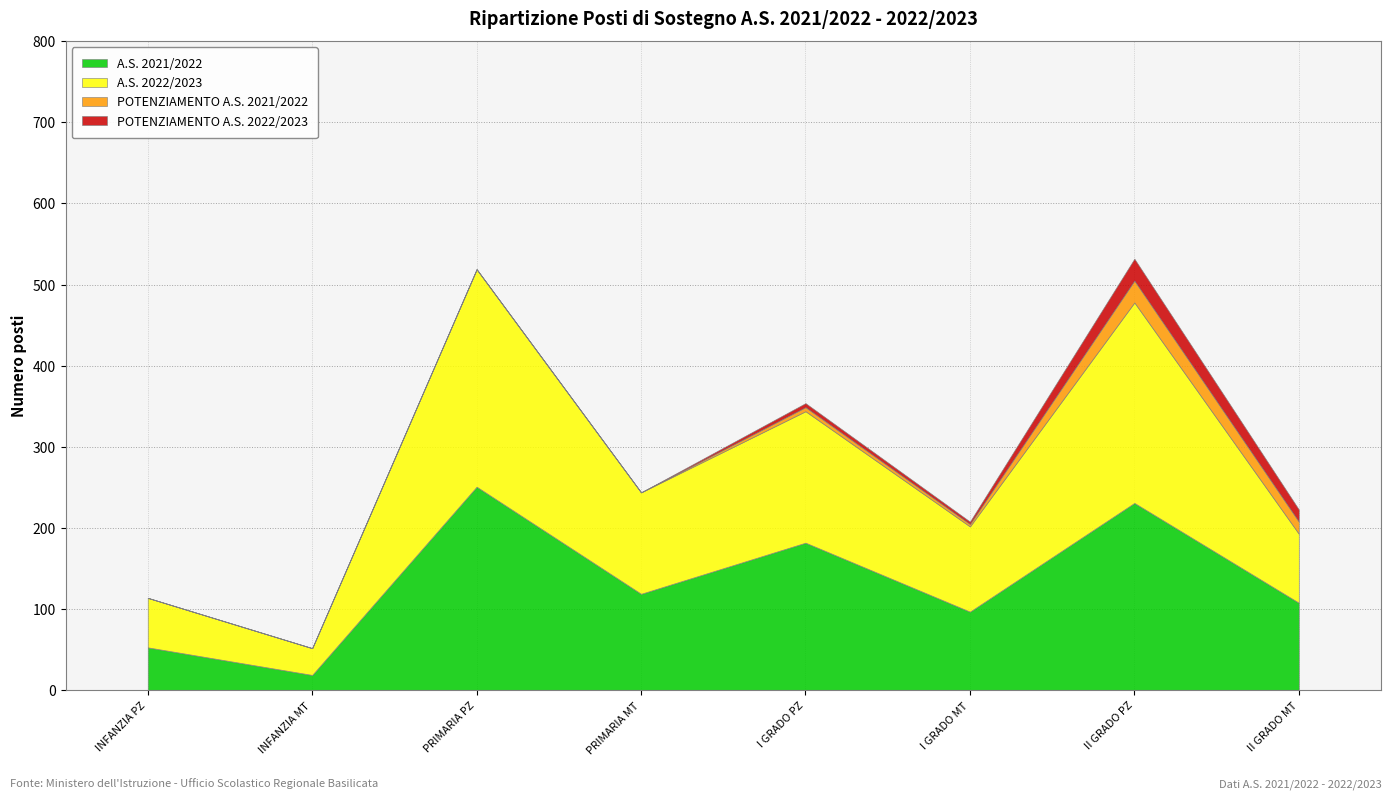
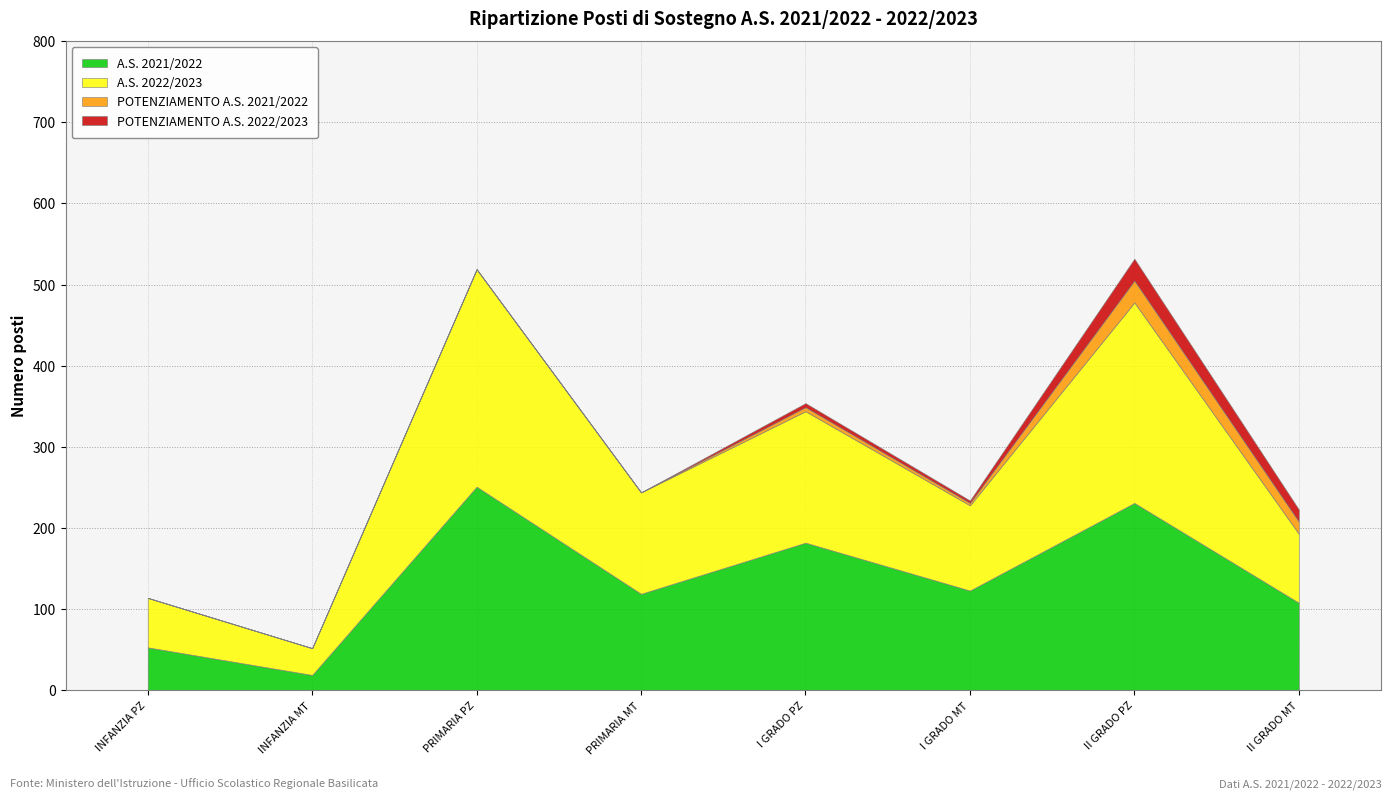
  {
    "A.S. 2021/2022": {
      "INFANZIA PZ": 50,
      "INFANZIA MT": 20,
      "PRIMARIA PZ": 250,
      "PRIMARIA MT": 120,
      "I GRADO PZ": 180,
-     "I GRADO MT": 100,
+     "I GRADO MT": 120,
      "II GRADO PZ": 230,
      "II GRADO MT": 110
    },
    "A.S. 2022/2023": {
      "I GRADO PZ": 160,
      "II GRADO PZ": 250,
      "II GRADO MT": 90
    },
    "POTENZIAMENTO A.S. 2021/2022": {
      "I GRADO PZ": 10,
      "II GRADO PZ": 30,
      "II GRADO MT": 20
    },
    "POTENZIAMENTO A.S. 2022/2023": {
      "I GRADO PZ": 10,
      "II GRADO PZ": 30,
      "II GRADO MT": 20
    }
  }
